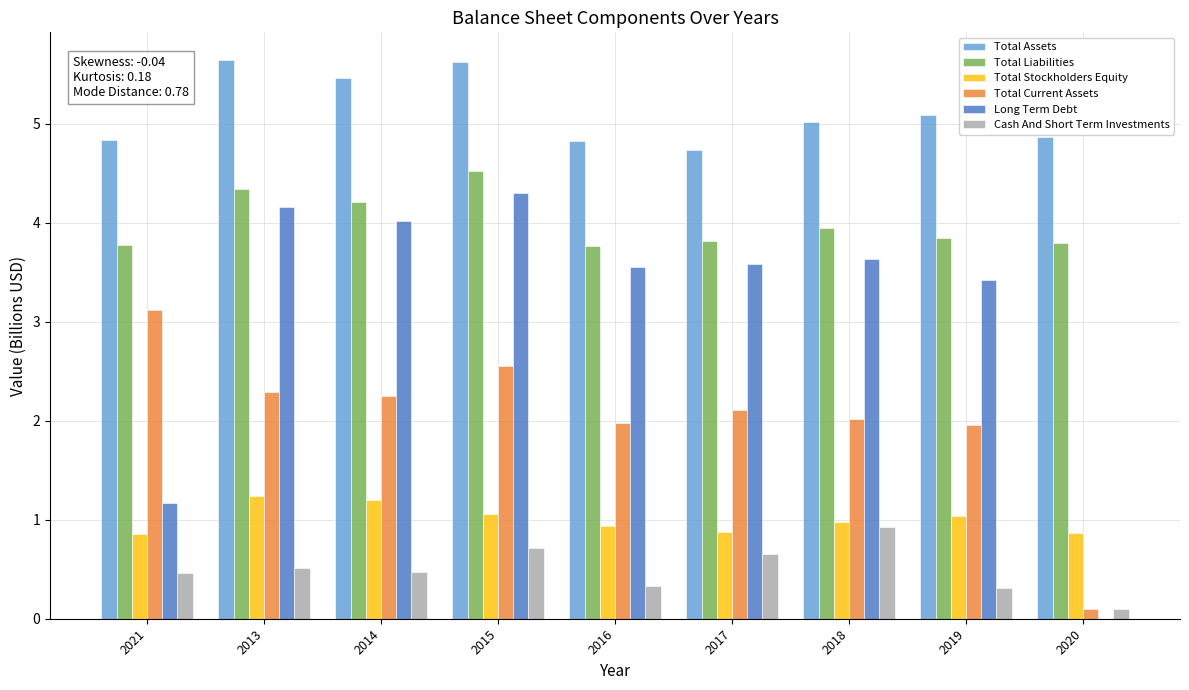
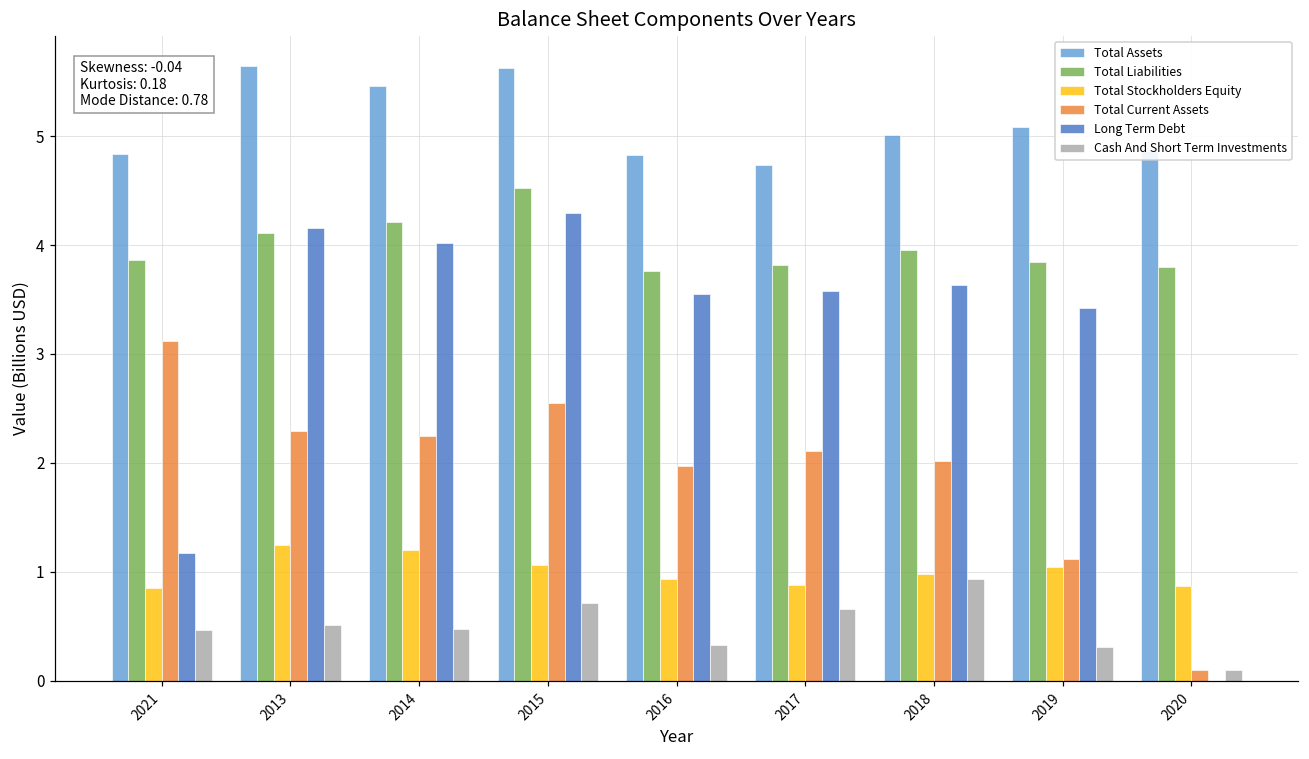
  {
    "Total Liabilities": {
-     "2021": 3.8,
-     "2013": 4.3,
+     "2021": 3.9,
+     "2013": 4.1,
      "2014": 4.2,
      "2015": 4.5,
      "2016": 3.8,
      "2017": 3.8,
      "2018": 4.0,
      "2019": 3.8,
      "2020": 3.8
    },
    "Total Stockholders Equity": {
      "2021": 0.9,
      "2013": 1.2,
      "2014": 1.2,
      "2015": 1.1,
      "2016": 0.9,
      "2017": 0.9,
      "2018": 1.0,
      "2019": 1.0,
      "2020": 0.9
    },
    "Total Current Assets": {
      "2021": 3.1,
      "2013": 2.3,
      "2014": 2.3,
      "2015": 2.6,
      "2016": 2.0,
      "2017": 2.1,
      "2018": 2.0,
-     "2019": 2.0,
+     "2019": 1.1,
      "2020": 0.1
    },
    "Cash And Short Term Investments": {
      "2021": 0.5,
      "2013": 0.5,
      "2014": 0.5,
      "2015": 0.7,
      "2016": 0.3,
      "2017": 0.7,
      "2018": 0.9,
      "2019": 0.3,
      "2020": 0.1
    }
  }
